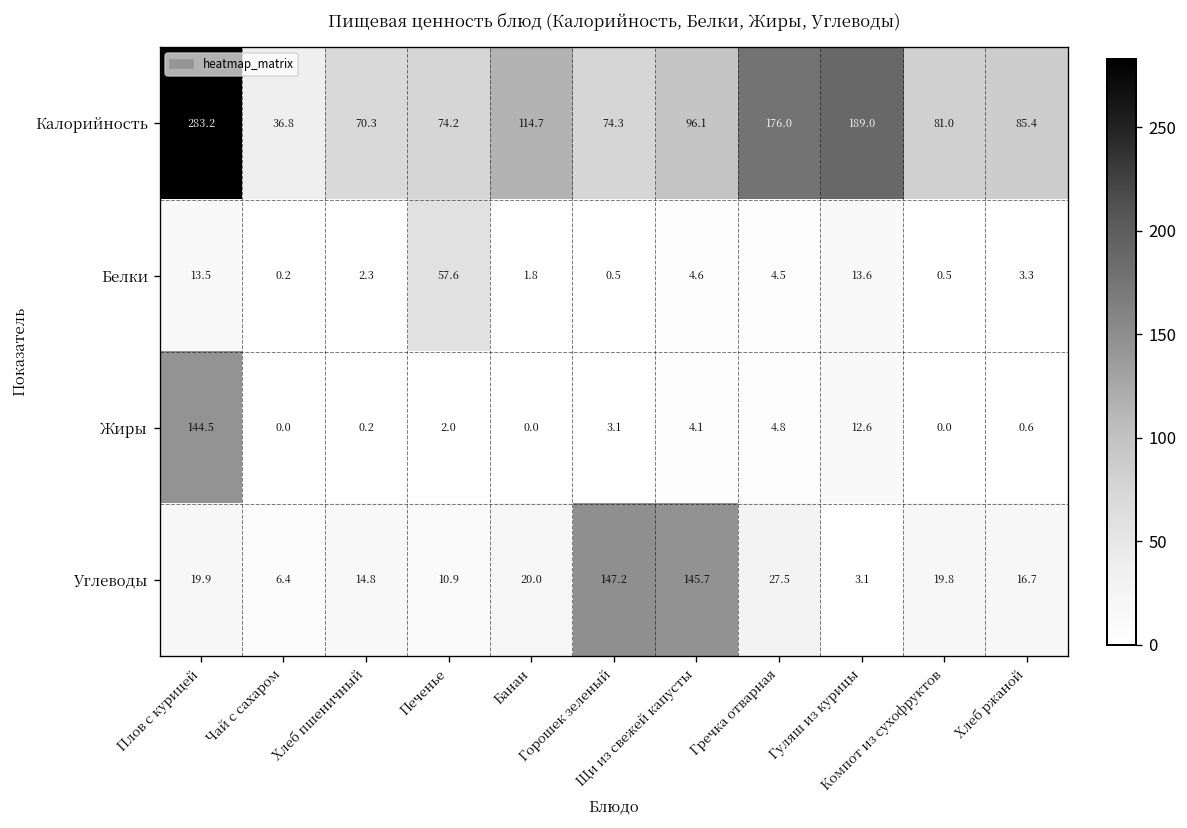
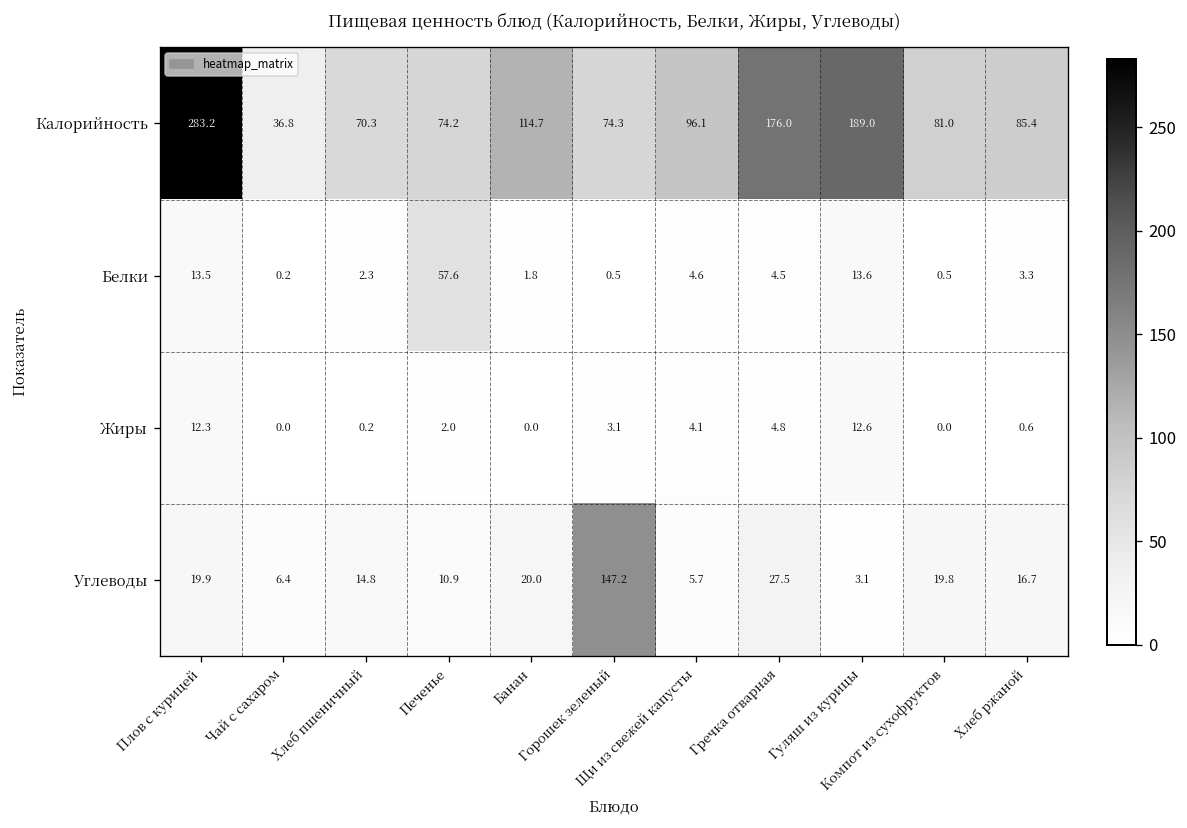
  {
    "Калорийность": {
      "Плов с курицей": 283.2,
      "Чай с сахаром": 36.8,
      "Хлеб пшеничный": 70.3,
      "Печенье": 74.2,
      "Банан": 114.7,
      "Горошек зеленый": 74.3,
      "Щи из свежей капусты": 96.1,
      "Гречка отварная": 176.0,
      "Гуляш из курицы": 189.0,
      "Компот из сухофруктов": 81.0,
      "Хлеб ржаной": 85.4
    },
    "Белки": {
      "Плов с курицей": 13.5,
      "Чай с сахаром": 0.2,
      "Хлеб пшеничный": 2.3,
      "Печенье": 57.6,
      "Банан": 1.8,
      "Горошек зеленый": 0.5,
      "Щи из свежей капусты": 4.6,
      "Гречка отварная": 4.5,
      "Гуляш из курицы": 13.6,
      "Компот из сухофруктов": 0.5,
      "Хлеб ржаной": 3.3
    },
    "Жиры": {
-     "Плов с курицей": 144.5,
+     "Плов с курицей": 12.3,
      "Чай с сахаром": 0.0,
      "Хлеб пшеничный": 0.2,
      "Печенье": 2.0,
      "Банан": 0.0,
      "Горошек зеленый": 3.1,
      "Щи из свежей капусты": 4.1,
      "Гречка отварная": 4.8,
      "Гуляш из курицы": 12.6,
      "Компот из сухофруктов": 0.0,
      "Хлеб ржаной": 0.6
    },
    "Углеводы": {
      "Плов с курицей": 19.9,
      "Чай с сахаром": 6.4,
      "Хлеб пшеничный": 14.8,
      "Печенье": 10.9,
      "Банан": 20.0,
      "Горошек зеленый": 147.2,
-     "Щи из свежей капусты": 145.7,
+     "Щи из свежей капусты": 5.7,
      "Гречка отварная": 27.5,
      "Гуляш из курицы": 3.1,
      "Компот из сухофруктов": 19.8,
      "Хлеб ржаной": 16.7
    }
  }
